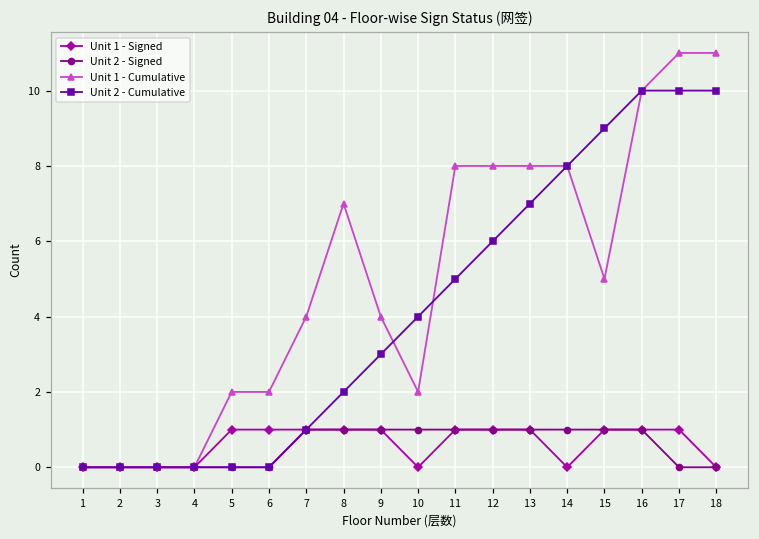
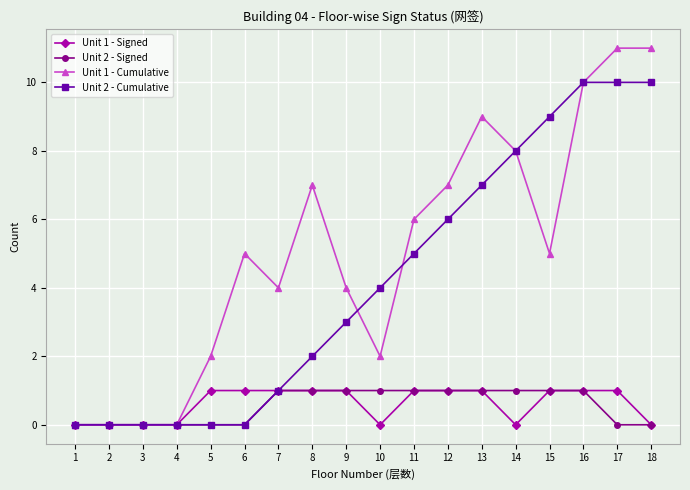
  {
    "Unit 1 - Cumulative": {
      "5": 2,
-     "6": 2,
+     "6": 5,
      "7": 4,
      "8": 7,
      "9": 4,
      "10": 2,
-     "11": 8,
-     "12": 8,
-     "13": 8,
+     "11": 6,
+     "12": 7,
+     "13": 9,
      "15": 5,
      "17": 11,
      "18": 11
    }
  }
